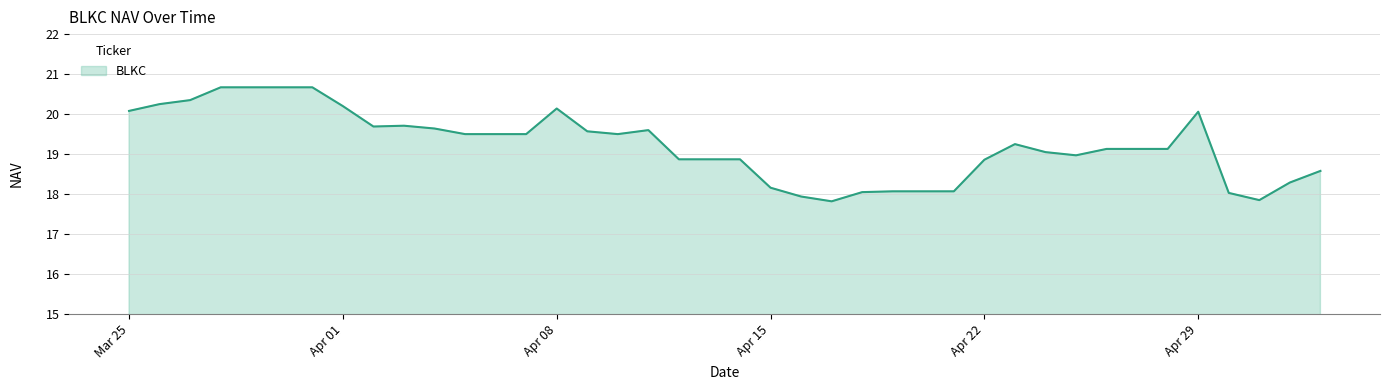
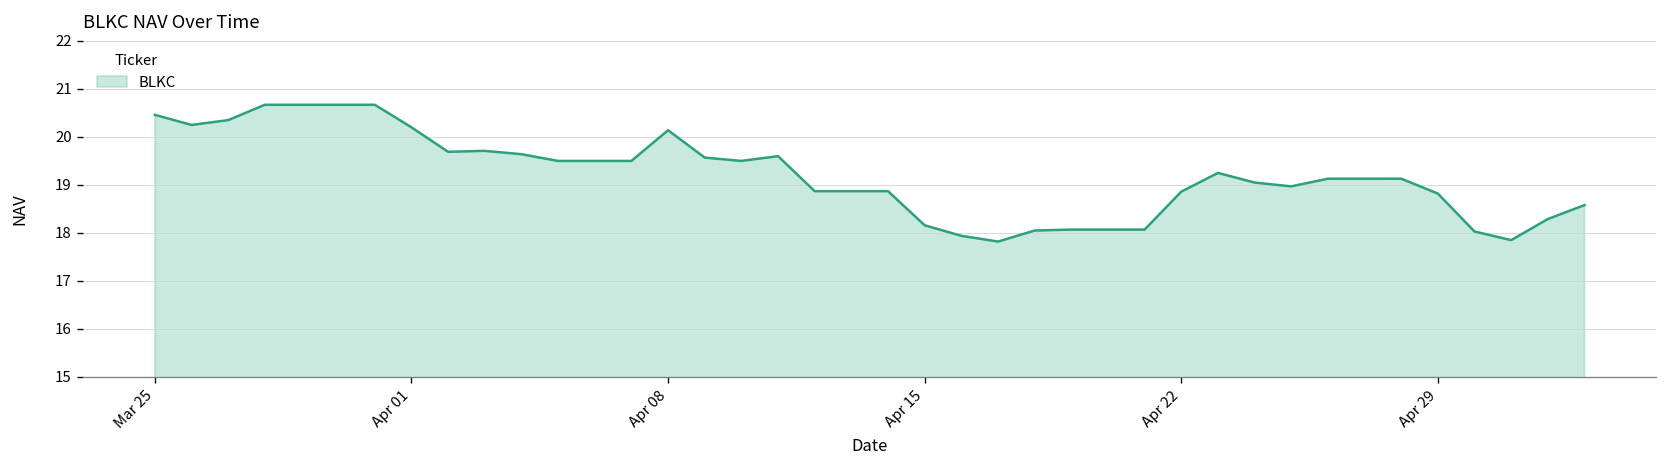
  {
-   "Mar 25": 20.1,
+   "Mar 25": 20.5,
    "Apr 01": 20.2,
    "Apr 08": 20.1,
    "Apr 15": 18.2,
    "Apr 22": 18.9,
-   "Apr 29": 20.1
+   "Apr 29": 18.8
  }
